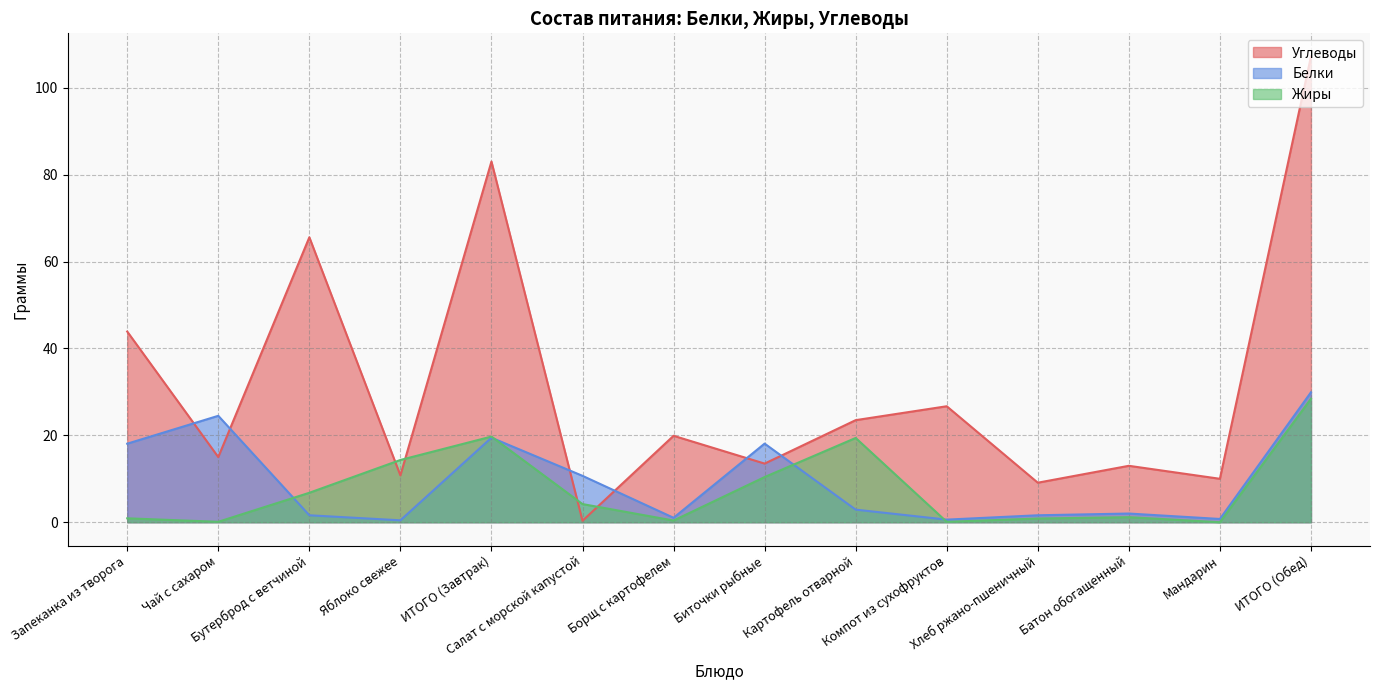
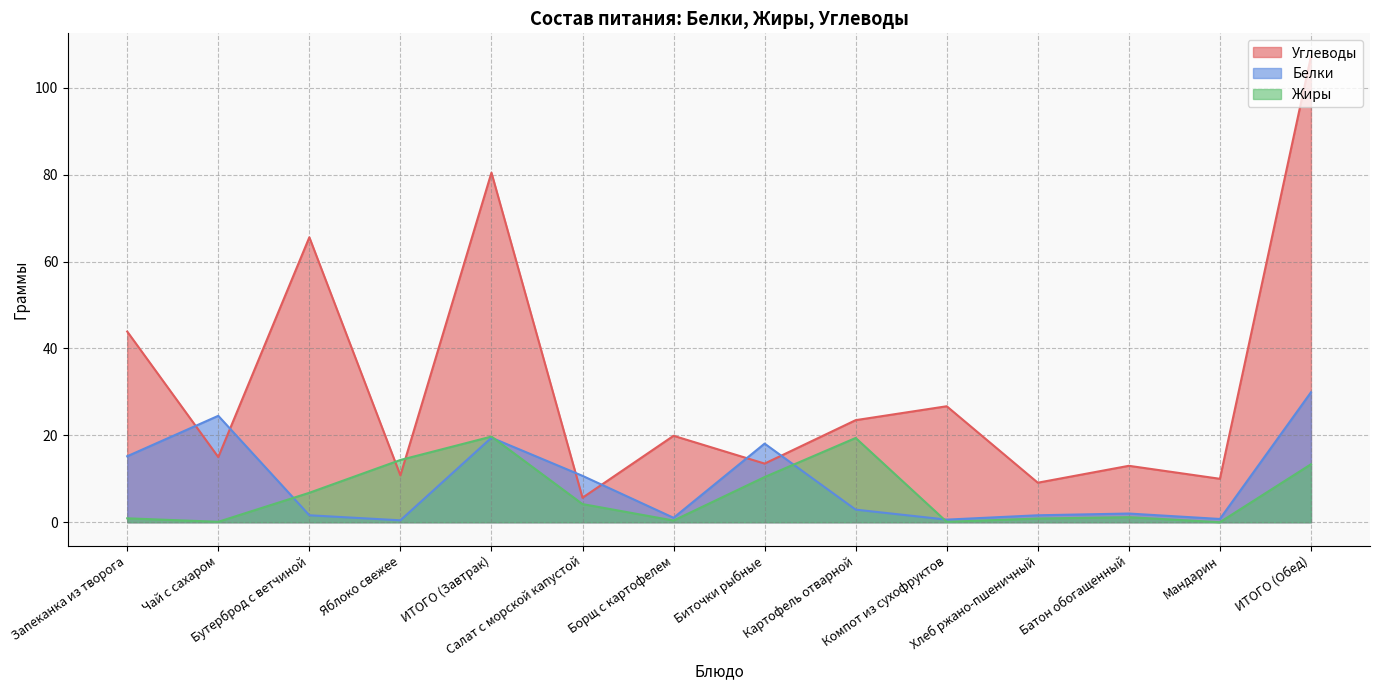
  {
    "Углеводы": {
      "Запеканка из творога": 44,
      "Чай с сахаром": 15,
      "Бутерброд с ветчиной": 66,
      "Яблоко свежее": 11,
-     "ИТОГО (Завтрак)": 83,
-     "Салат с морской капустой": 0,
+     "ИТОГО (Завтрак)": 80,
+     "Салат с морской капустой": 6,
      "Борщ с картофелем": 20,
      "Биточки рыбные": 14,
      "Картофель отварной": 24,
      "Компот из сухофруктов": 27,
      "Хлеб ржано-пшеничный": 9,
      "Батон обогащенный": 13,
      "Мандарин": 10
    },
    "Белки": {
-     "Запеканка из творога": 18,
+     "Запеканка из творога": 15,
      "Чай с сахаром": 25,
      "Бутерброд с ветчиной": 2,
      "Яблоко свежее": 0,
      "Салат с морской капустой": 11,
      "Борщ с картофелем": 1,
      "Биточки рыбные": 18,
      "Картофель отварной": 3,
      "Хлеб ржано-пшеничный": 2,
      "Батон обогащенный": 2,
      "Мандарин": 1,
      "ИТОГО (Обед)": 30
    },
    "Жиры": {
      "Запеканка из творога": 1,
      "Чай с сахаром": 0,
      "Бутерброд с ветчиной": 7,
      "Яблоко свежее": 14,
      "Салат с морской капустой": 4,
      "Борщ с картофелем": 0,
      "Биточки рыбные": 10,
      "Картофель отварной": 19,
      "Хлеб ржано-пшеничный": 1,
      "Батон обогащенный": 1,
      "Мандарин": 0,
-     "ИТОГО (Обед)": 28
+     "ИТОГО (Обед)": 13
    }
  }
